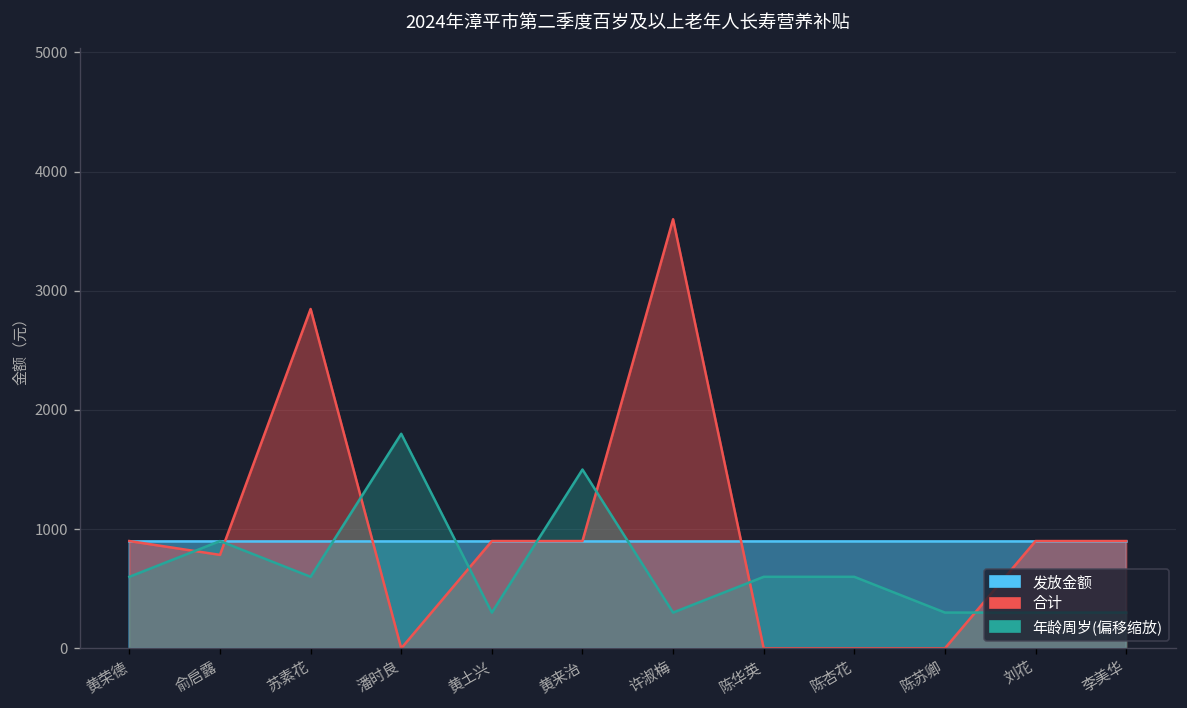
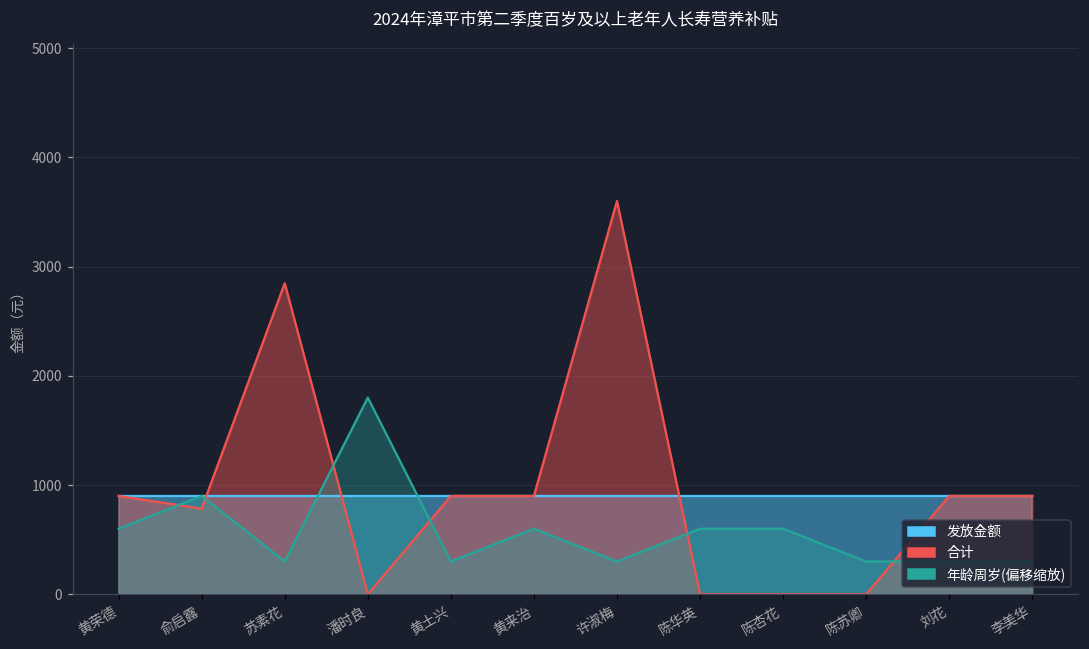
  {
    "发放金额": {
      "苏素花": 900,
      "潘时良": 900,
      "许淑梅": 900,
      "陈华英": 900,
      "陈杏花": 900,
      "陈苏卿": 900
    },
    "合计": {
      "俞启露": 800,
      "苏素花": 2800,
      "潘时良": 0,
      "许淑梅": 3600,
      "陈华英": 0,
      "陈杏花": 0,
      "陈苏卿": 0
    },
    "年龄周岁(偏移缩放)": {
      "黄荣德": 600,
-     "苏素花": 600,
+     "苏素花": 300,
      "潘时良": 1800,
      "黄土兴": 300,
-     "黄来治": 1500,
+     "黄来治": 600,
      "许淑梅": 300,
      "陈华英": 600,
      "陈杏花": 600,
      "陈苏卿": 300
    }
  }
